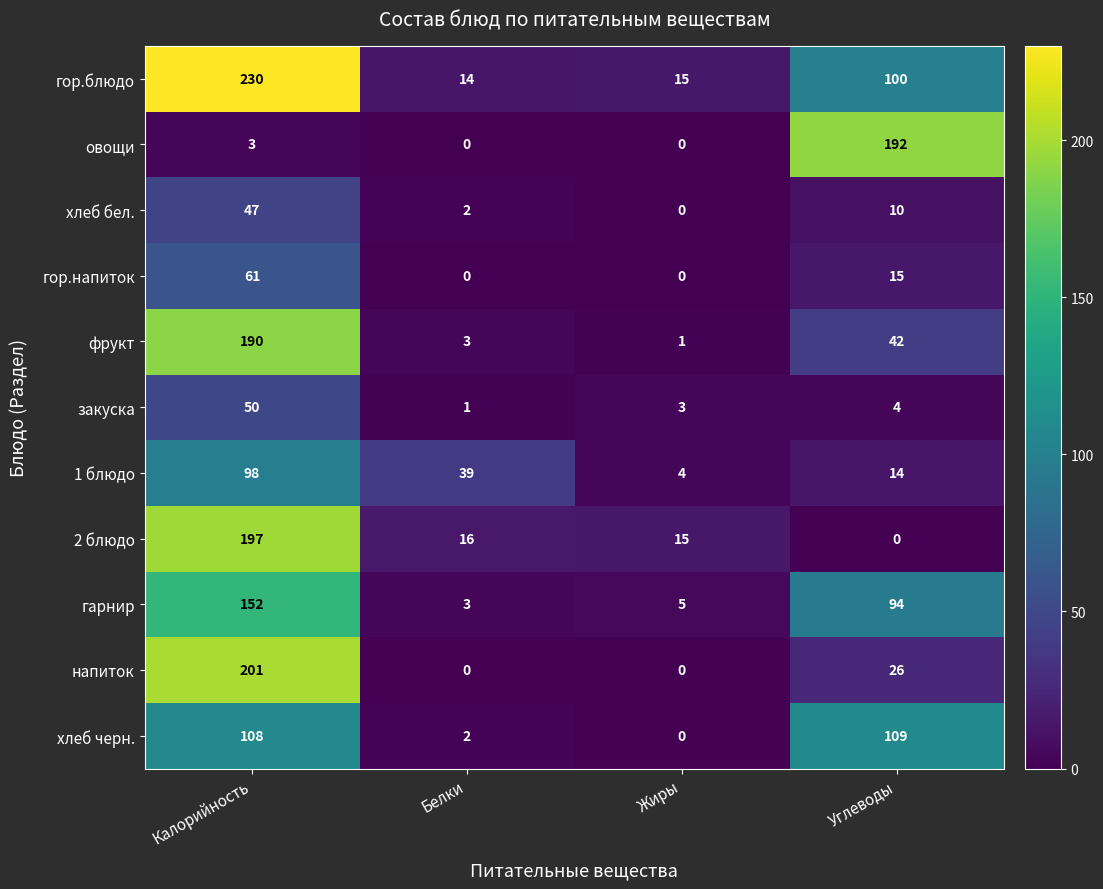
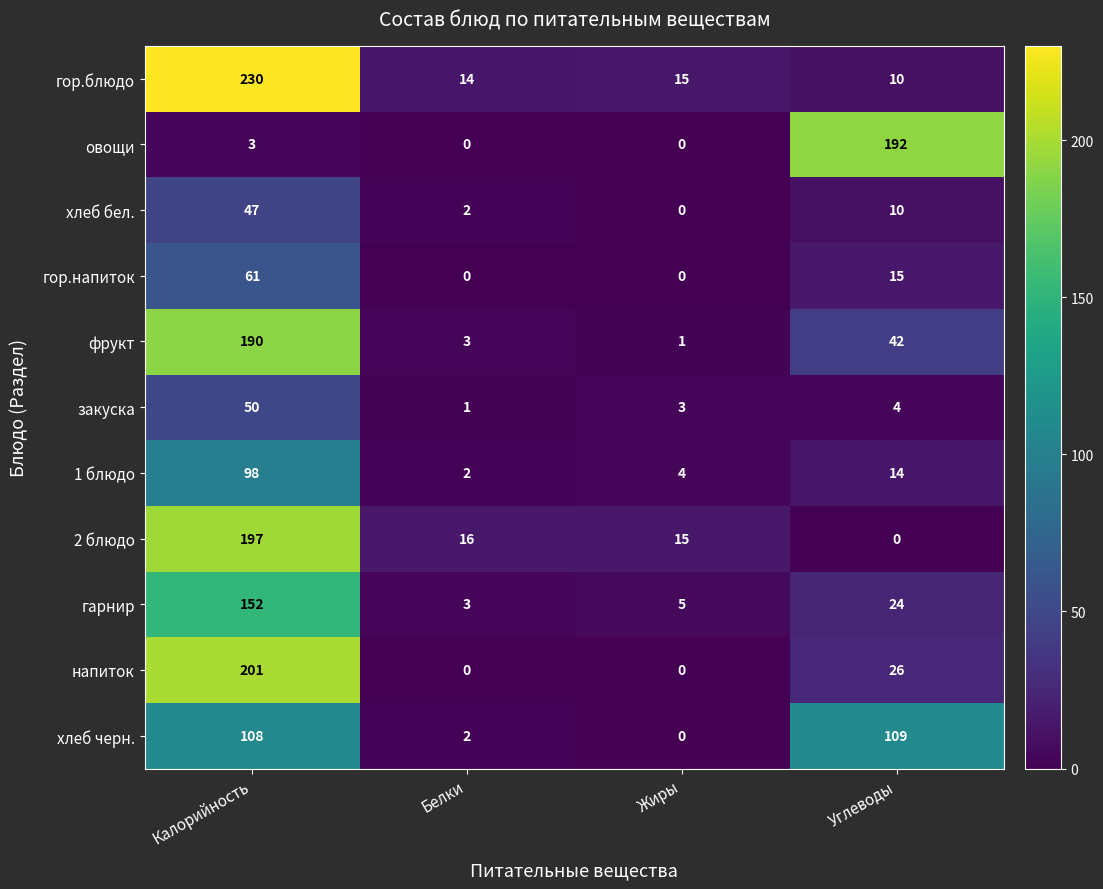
  {
    "гор.блюдо": {
      "Калорийность": 230,
      "Белки": 14,
      "Жиры": 15,
-     "Углеводы": 100
+     "Углеводы": 10
    },
    "овощи": {
      "Калорийность": 3,
      "Белки": 0,
      "Жиры": 0,
      "Углеводы": 192
    },
    "хлеб бел.": {
      "Калорийность": 47,
      "Белки": 2,
      "Жиры": 0,
      "Углеводы": 10
    },
    "гор.напиток": {
      "Калорийность": 61,
      "Белки": 0,
      "Жиры": 0,
      "Углеводы": 15
    },
    "фрукт": {
      "Калорийность": 190,
      "Белки": 3,
      "Жиры": 1,
      "Углеводы": 42
    },
    "закуска": {
      "Калорийность": 50,
      "Белки": 1,
      "Жиры": 3,
      "Углеводы": 4
    },
    "1 блюдо": {
      "Калорийность": 98,
-     "Белки": 39,
+     "Белки": 2,
      "Жиры": 4,
      "Углеводы": 14
    },
    "2 блюдо": {
      "Калорийность": 197,
      "Белки": 16,
      "Жиры": 15,
      "Углеводы": 0
    },
    "гарнир": {
      "Калорийность": 152,
      "Белки": 3,
      "Жиры": 5,
-     "Углеводы": 94
+     "Углеводы": 24
    },
    "напиток": {
      "Калорийность": 201,
      "Белки": 0,
      "Жиры": 0,
      "Углеводы": 26
    },
    "хлеб черн.": {
      "Калорийность": 108,
      "Белки": 2,
      "Жиры": 0,
      "Углеводы": 109
    }
  }
